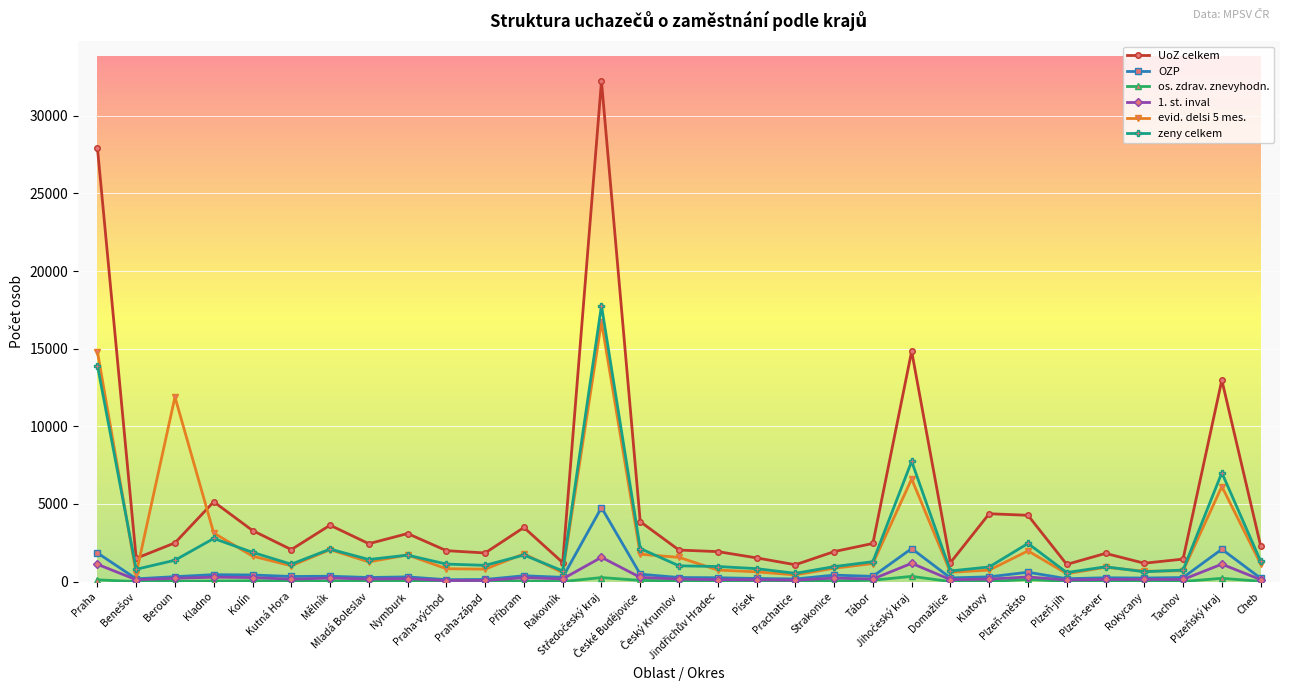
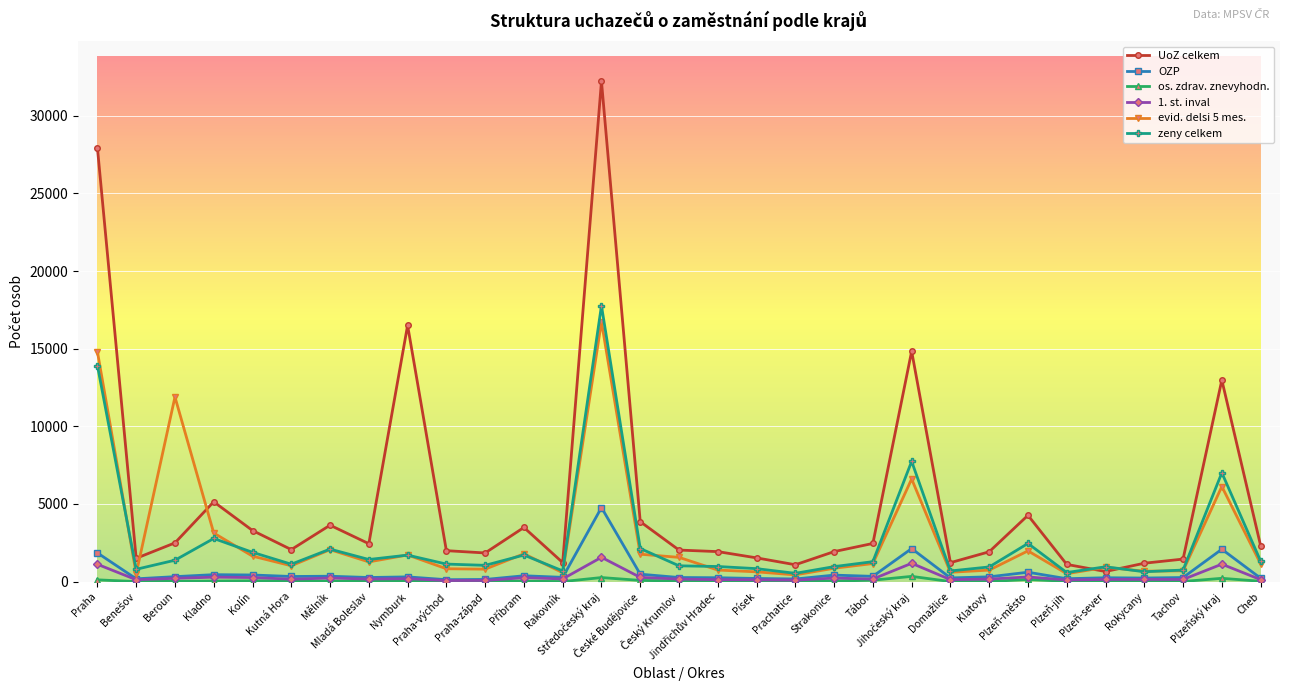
  {
    "UoZ celkem": {
      "Praha": 27900,
      "Benešov": 1500,
      "Beroun": 2500,
      "Kladno": 5100,
      "Kolín": 3300,
      "Kutná Hora": 2100,
      "Mělník": 3600,
      "Mladá Boleslav": 2400,
-     "Nymburk": 3100,
+     "Nymburk": 16500,
      "Praha-východ": 2000,
      "Praha-západ": 1800,
      "Příbram": 3500,
      "Rakovník": 1200,
      "Středočeský kraj": 32200,
      "České Budějovice": 3900,
      "Český Krumlov": 2000,
      "Jindřichův Hradec": 1900,
      "Písek": 1500,
      "Prachatice": 1100,
      "Strakonice": 1900,
      "Tábor": 2500,
      "Jihočeský kraj": 14800,
      "Domažlice": 1200,
-     "Klatovy": 4400,
+     "Klatovy": 1900,
      "Plzeň-město": 4300,
      "Plzeň-jih": 1100,
-     "Plzeň-sever": 1800,
+     "Plzeň-sever": 700,
      "Rokycany": 1200,
      "Tachov": 1500,
      "Plzeňský kraj": 13000,
      "Cheb": 2300
    },
    "OZP": {
      "Praha": 1800,
      "Kutná Hora": 300,
      "Středočeský kraj": 4800,
      "České Budějovice": 500,
      "Strakonice": 400,
      "Tábor": 300,
      "Jihočeský kraj": 2100,
      "Plzeň-město": 600,
      "Plzeňský kraj": 2100
    },
    "1. st. inval": {
      "Praha": 1100,
      "Středočeský kraj": 1600,
      "České Budějovice": 300,
      "Strakonice": 200,
      "Jihočeský kraj": 1200,
      "Plzeňský kraj": 1100
    },
    "evid. delsi 5 mes.": {
      "Praha": 14800,
      "Benešov": 500,
      "Beroun": 11900,
      "Kladno": 3100,
      "Kolín": 1600,
      "Praha-východ": 800,
      "Praha-západ": 800,
      "Středočeský kraj": 16700,
      "České Budějovice": 1800,
      "Český Krumlov": 1600,
      "Jindřichův Hradec": 700,
      "Písek": 600,
      "Jihočeský kraj": 6600,
      "Klatovy": 700,
      "Plzeň-město": 2000,
      "Plzeňský kraj": 6100,
      "Cheb": 1100
    }
  }
